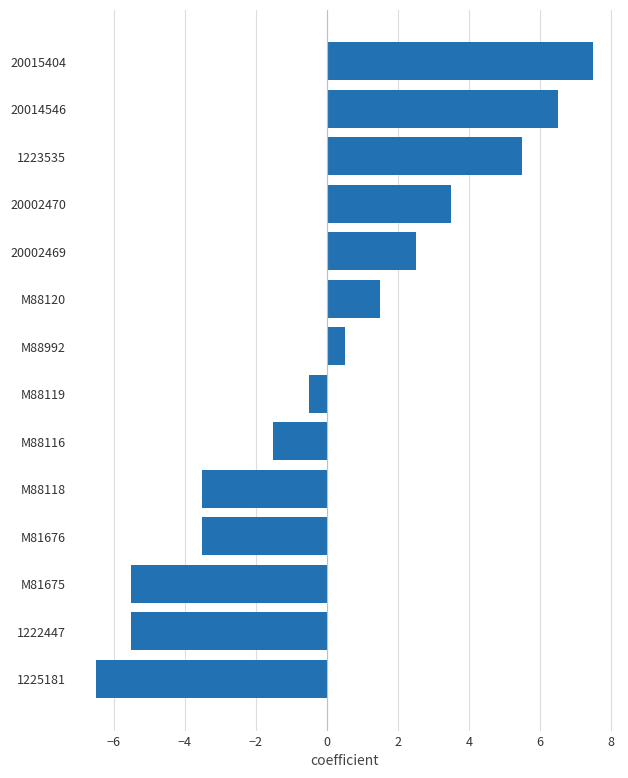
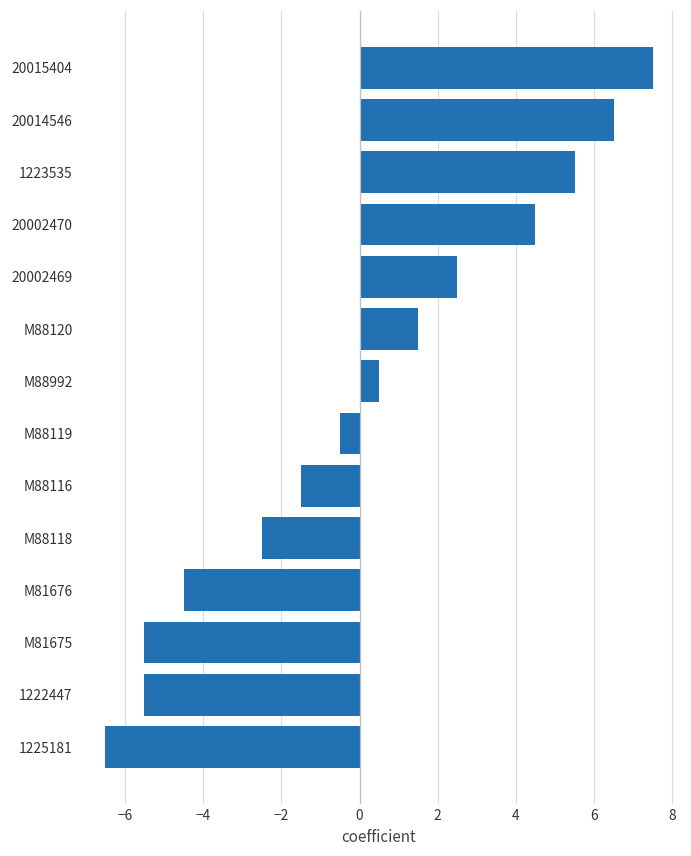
  {
    "20015404": 7.5,
    "20014546": 6.5,
    "1223535": 5.5,
-   "20002470": 3.5,
+   "20002470": 4.5,
    "20002469": 2.5,
    "M88120": 1.5,
    "M88992": 0.5,
    "M88119": -0.5,
    "M88116": -1.5,
-   "M88118": -3.5,
-   "M81676": -3.5,
+   "M88118": -2.5,
+   "M81676": -4.5,
    "M81675": -5.5,
    "1222447": -5.5,
    "1225181": -6.5
  }
